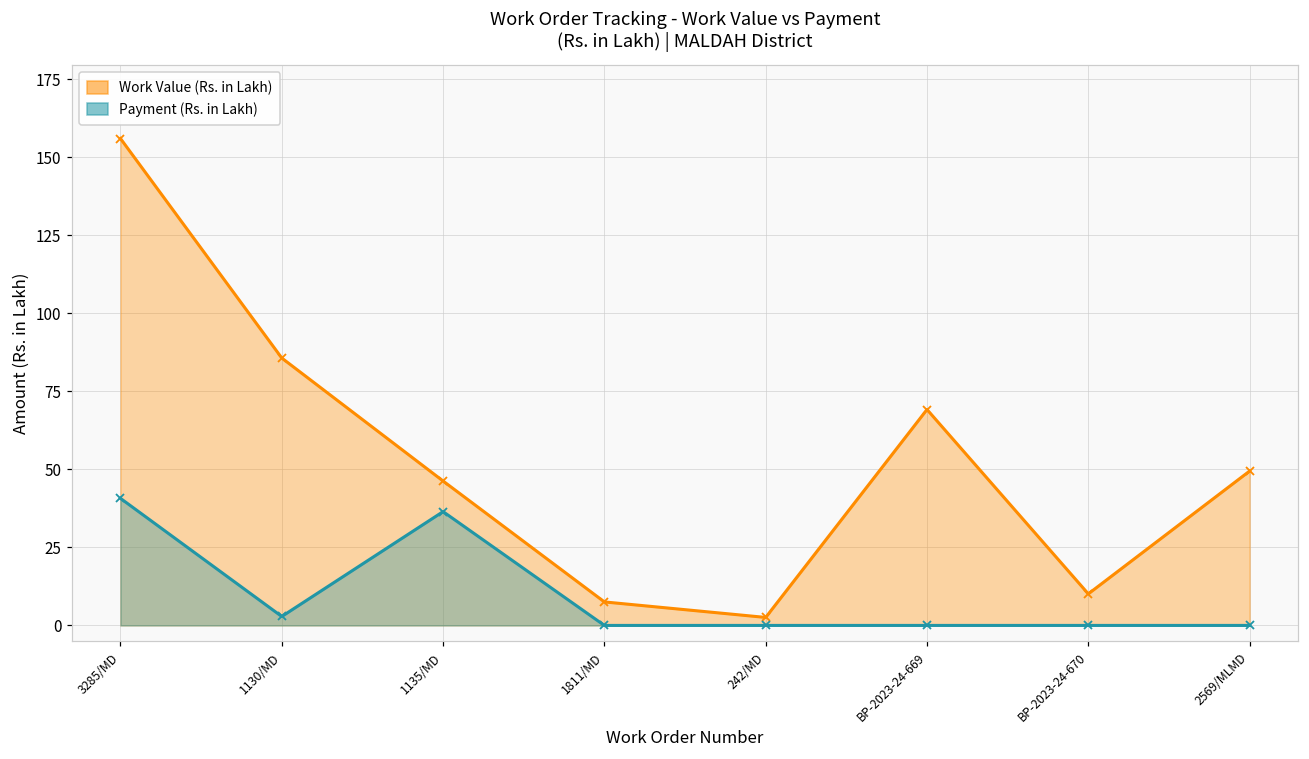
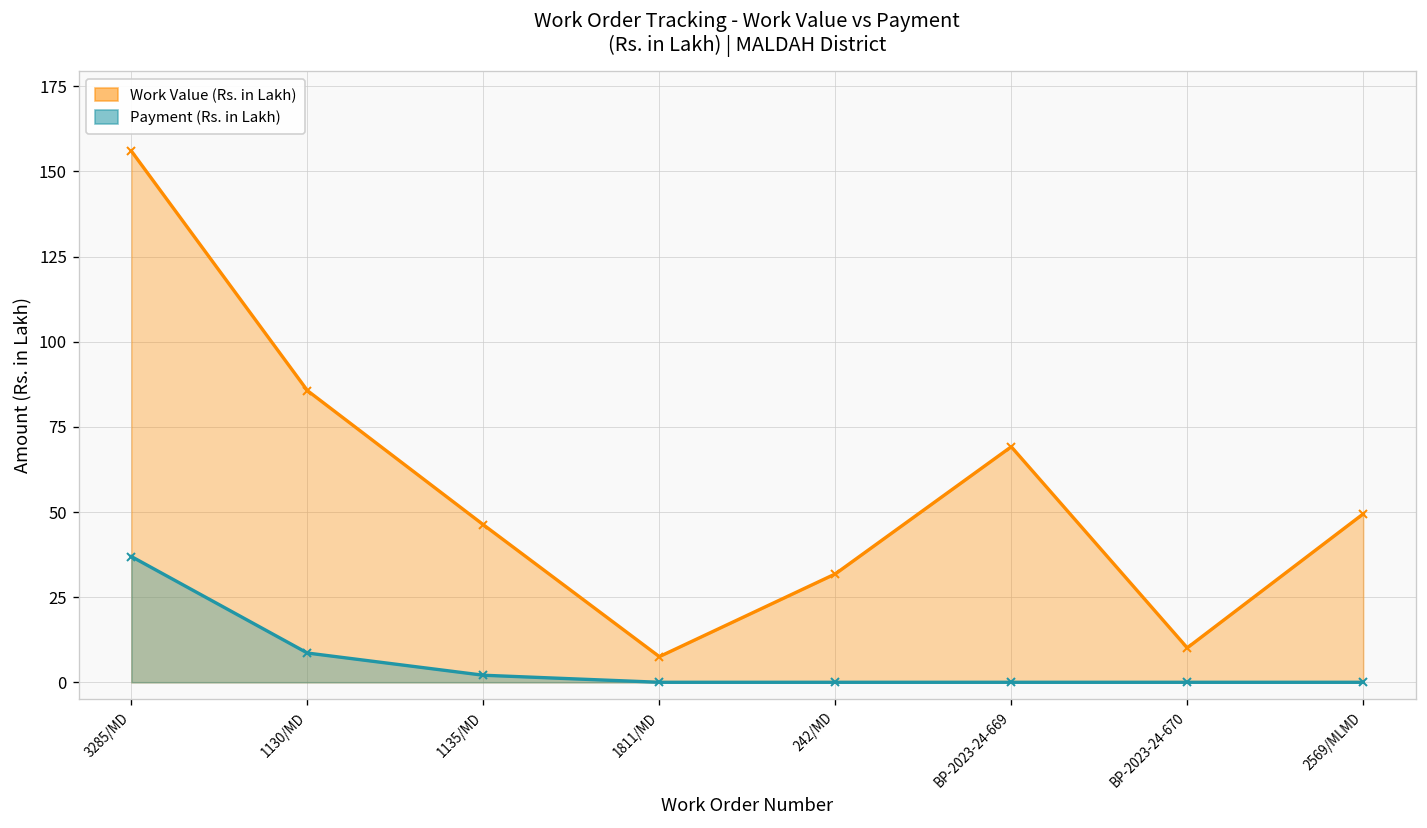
  {
    "Work Value (Rs. in Lakh)": {
      "3285/MD": 156,
      "1130/MD": 86,
      "1135/MD": 46,
      "1811/MD": 8,
-     "242/MD": 3,
+     "242/MD": 32,
      "BP-2023-24-669": 69,
      "BP-2023-24-670": 10,
      "2569/MLMD": 49
    },
    "Payment (Rs. in Lakh)": {
-     "3285/MD": 41,
-     "1130/MD": 3,
-     "1135/MD": 36,
+     "3285/MD": 37,
+     "1130/MD": 9,
+     "1135/MD": 2,
      "1811/MD": 0,
      "242/MD": 0,
      "BP-2023-24-669": 0,
      "BP-2023-24-670": 0,
      "2569/MLMD": 0
    }
  }
